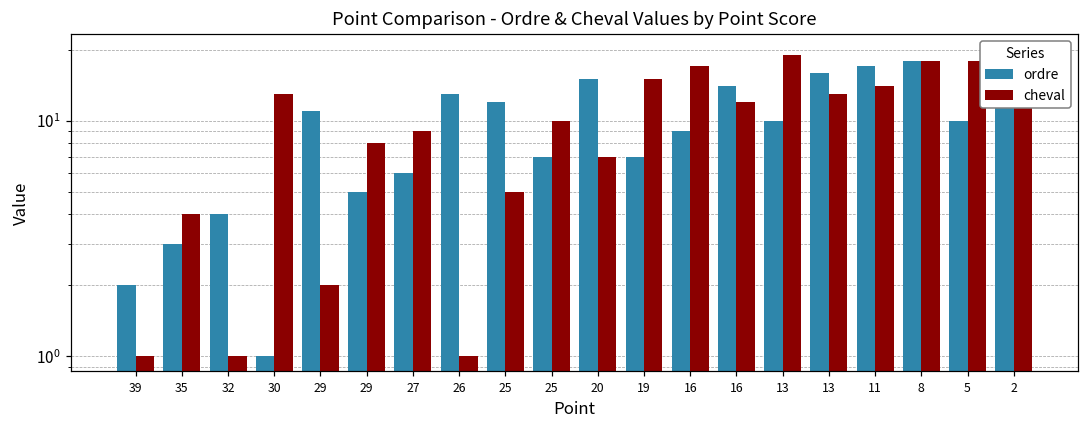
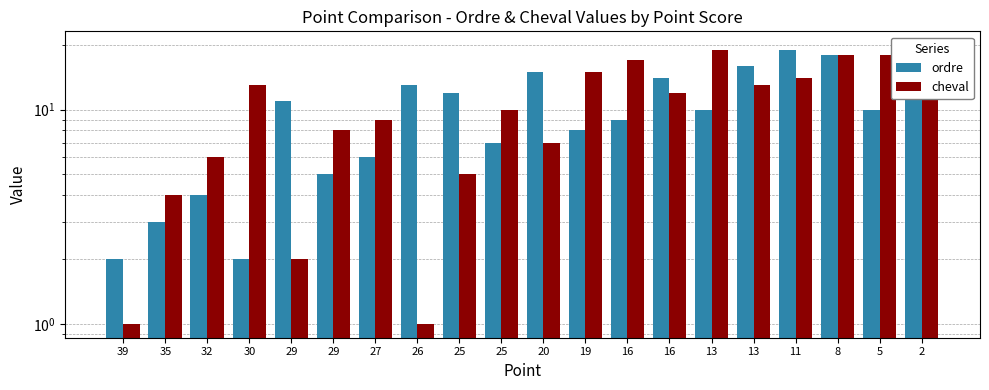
  {
    "ordre": {
      "39": 2,
      "35": 3,
      "32": 4,
-     "30": 1,
+     "30": 2,
      "27": 6,
      "26": 13,
      "20": 15,
-     "19": 7,
-     "11": 17,
+     "19": 8,
+     "11": 19,
      "8": 18,
      "5": 10
    },
    "cheval": {
      "39": 1,
      "35": 4,
-     "32": 1,
+     "32": 6,
      "30": 13,
      "27": 9,
      "26": 1,
      "20": 7,
      "19": 15,
      "11": 14,
      "8": 18,
      "5": 18
    }
  }
